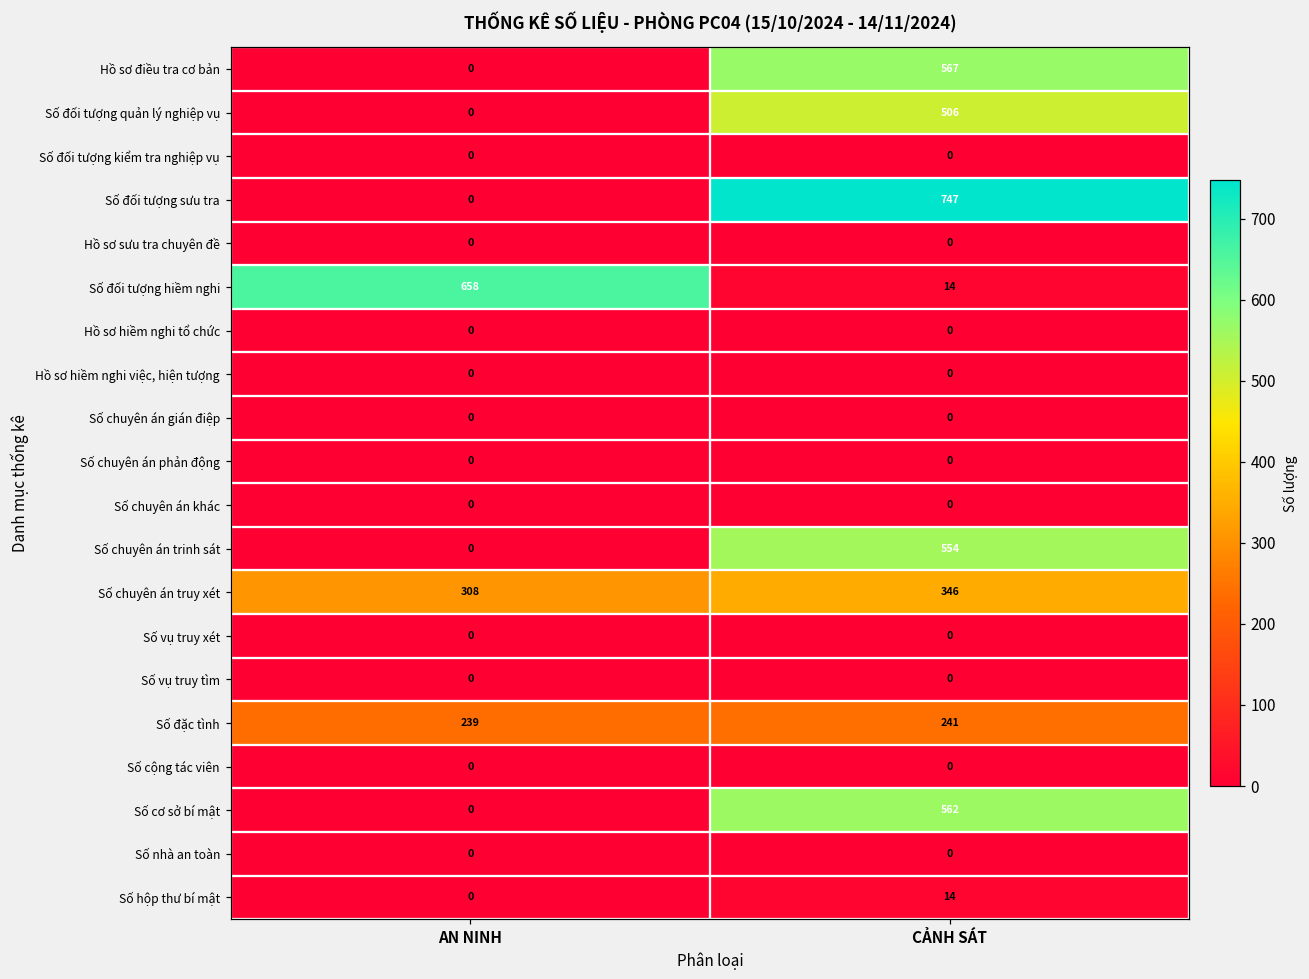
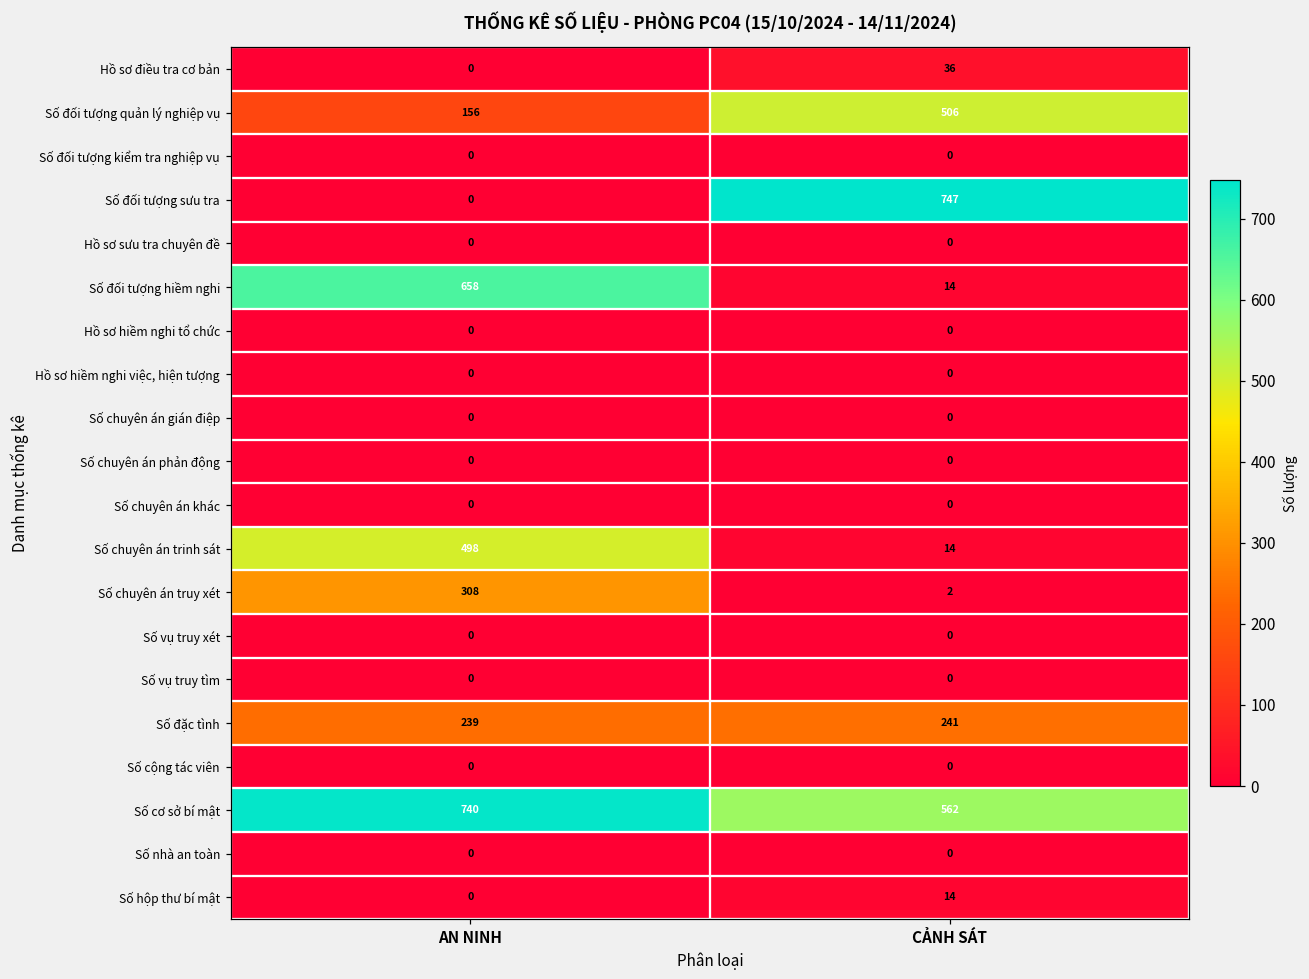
  {
    "Hồ sơ điều tra cơ bản": {
      "AN NINH": 0,
-     "CẢNH SÁT": 567
+     "CẢNH SÁT": 36
    },
    "Số đối tượng quản lý nghiệp vụ": {
-     "AN NINH": 0,
+     "AN NINH": 156,
      "CẢNH SÁT": 506
    },
    "Số đối tượng kiểm tra nghiệp vụ": {
      "AN NINH": 0,
      "CẢNH SÁT": 0
    },
    "Số đối tượng sưu tra": {
      "AN NINH": 0,
      "CẢNH SÁT": 747
    },
    "Hồ sơ sưu tra chuyên đề": {
      "AN NINH": 0,
      "CẢNH SÁT": 0
    },
    "Số đối tượng hiềm nghi": {
      "AN NINH": 658,
      "CẢNH SÁT": 14
    },
    "Hồ sơ hiềm nghi tổ chức": {
      "AN NINH": 0,
      "CẢNH SÁT": 0
    },
    "Hồ sơ hiềm nghi việc, hiện tượng": {
      "AN NINH": 0,
      "CẢNH SÁT": 0
    },
    "Số chuyên án gián điệp": {
      "AN NINH": 0,
      "CẢNH SÁT": 0
    },
    "Số chuyên án phản động": {
      "AN NINH": 0,
      "CẢNH SÁT": 0
    },
    "Số chuyên án khác": {
      "AN NINH": 0,
      "CẢNH SÁT": 0
    },
    "Số chuyên án trinh sát": {
-     "AN NINH": 0,
-     "CẢNH SÁT": 554
+     "AN NINH": 498,
+     "CẢNH SÁT": 14
    },
    "Số chuyên án truy xét": {
      "AN NINH": 308,
-     "CẢNH SÁT": 346
+     "CẢNH SÁT": 2
    },
    "Số vụ truy xét": {
      "AN NINH": 0,
      "CẢNH SÁT": 0
    },
    "Số vụ truy tìm": {
      "AN NINH": 0,
      "CẢNH SÁT": 0
    },
    "Số đặc tình": {
      "AN NINH": 239,
      "CẢNH SÁT": 241
    },
    "Số cộng tác viên": {
      "AN NINH": 0,
      "CẢNH SÁT": 0
    },
    "Số cơ sở bí mật": {
-     "AN NINH": 0,
+     "AN NINH": 740,
      "CẢNH SÁT": 562
    },
    "Số nhà an toàn": {
      "AN NINH": 0,
      "CẢNH SÁT": 0
    },
    "Số hộp thư bí mật": {
      "AN NINH": 0,
      "CẢNH SÁT": 14
    }
  }
